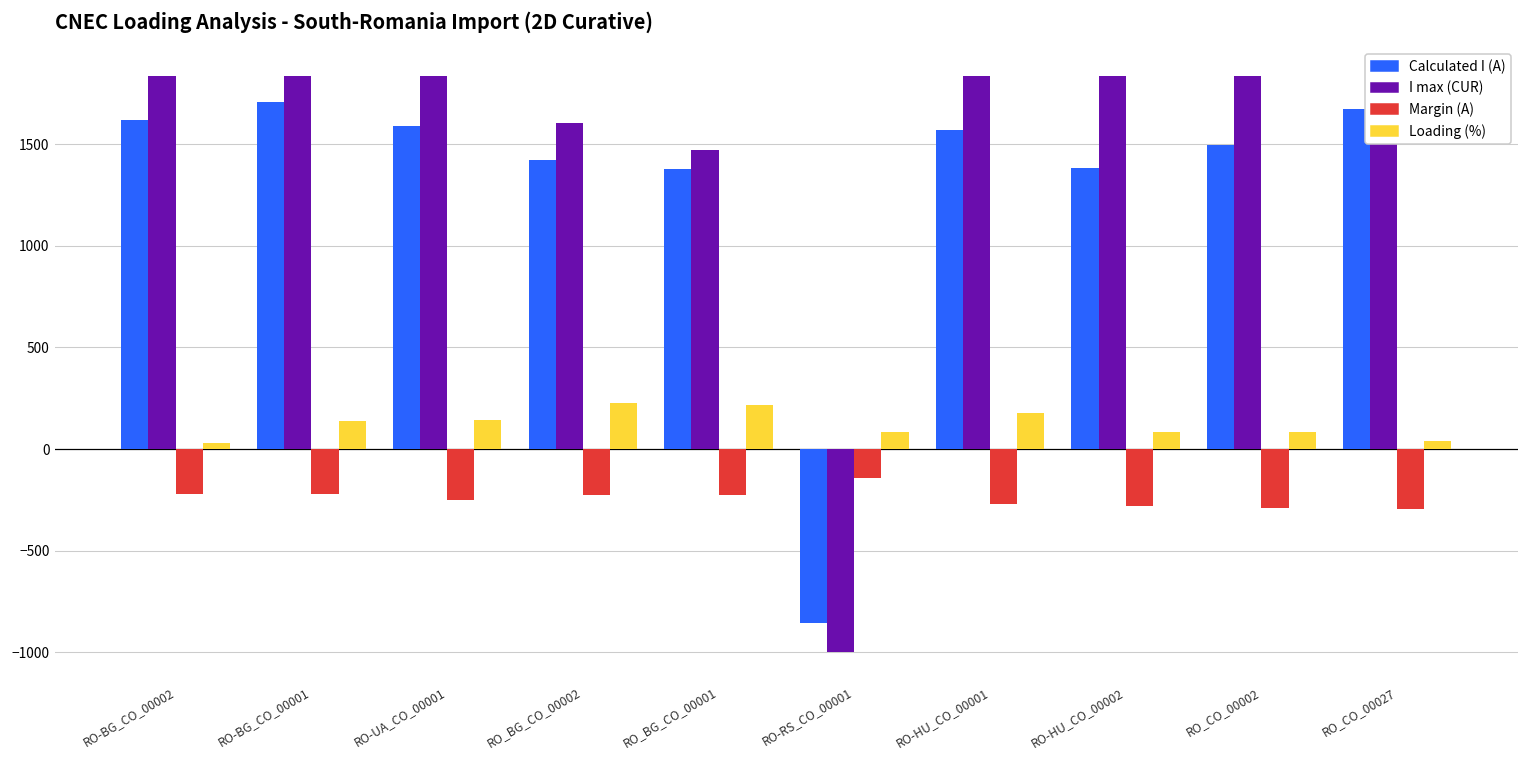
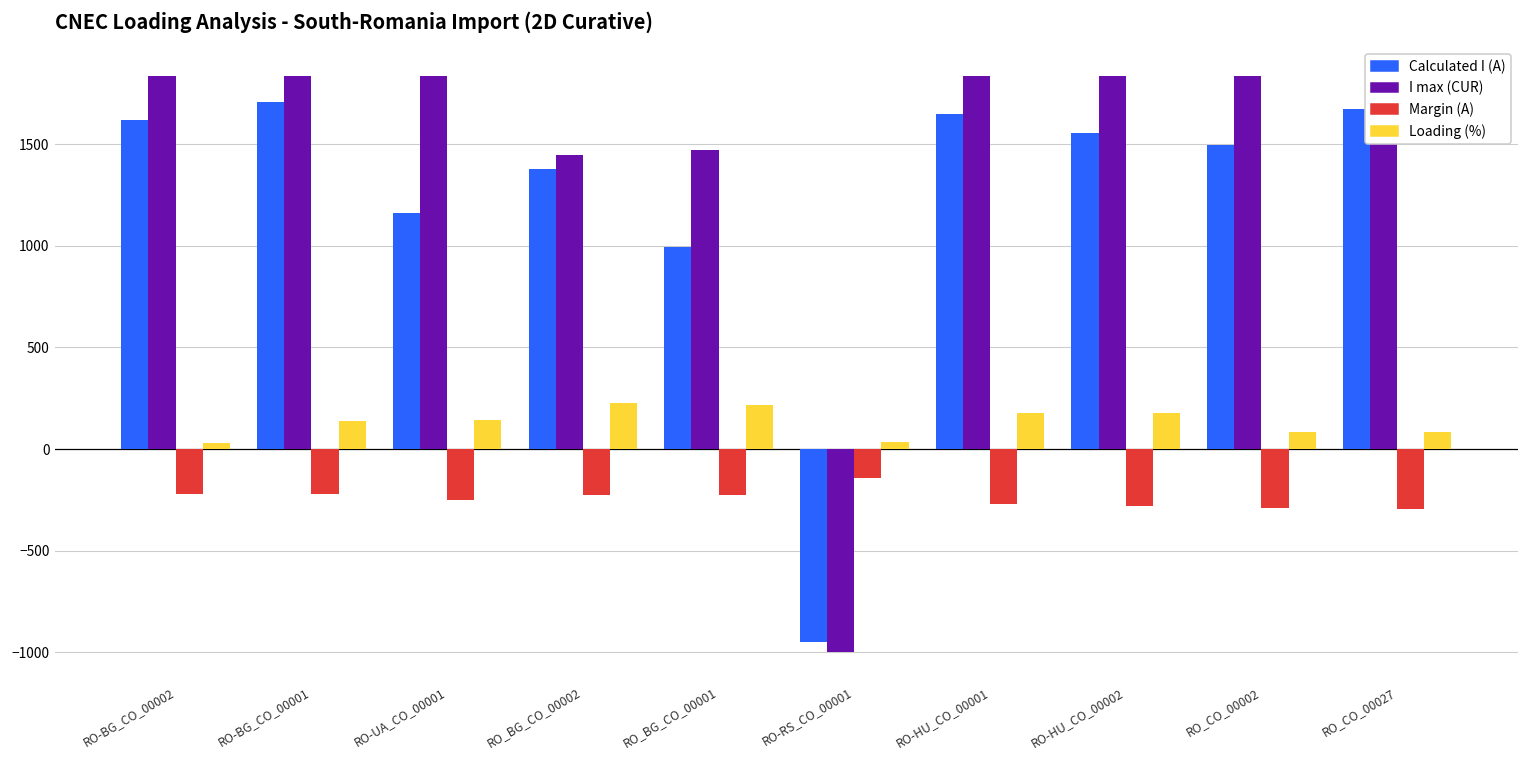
  {
    "Calculated I (A)": {
      "RO-BG_CO_00002": 1620,
      "RO-BG_CO_00001": 1710,
-     "RO-UA_CO_00001": 1590,
-     "RO_BG_CO_00002": 1420,
-     "RO_BG_CO_00001": 1380,
-     "RO-RS_CO_00001": -860,
-     "RO-HU_CO_00001": 1570,
-     "RO-HU_CO_00002": 1380,
+     "RO-UA_CO_00001": 1160,
+     "RO_BG_CO_00002": 1380,
+     "RO_BG_CO_00001": 990,
+     "RO-RS_CO_00001": -950,
+     "RO-HU_CO_00001": 1650,
+     "RO-HU_CO_00002": 1550,
      "RO_CO_00002": 1490,
      "RO_CO_00027": 1670
    },
    "I max (CUR)": {
      "RO-BG_CO_00002": 1840,
      "RO-BG_CO_00001": 1840,
      "RO-UA_CO_00001": 1840,
-     "RO_BG_CO_00002": 1600,
+     "RO_BG_CO_00002": 1450,
      "RO_BG_CO_00001": 1470,
      "RO-RS_CO_00001": -1000,
      "RO-HU_CO_00001": 1840,
      "RO-HU_CO_00002": 1840,
      "RO_CO_00002": 1840
    },
    "Margin (A)": {
      "RO-BG_CO_00002": -220,
      "RO-BG_CO_00001": -220,
      "RO-UA_CO_00001": -250,
      "RO_BG_CO_00002": -220,
      "RO_BG_CO_00001": -220,
      "RO-RS_CO_00001": -140,
      "RO-HU_CO_00001": -270,
      "RO-HU_CO_00002": -280,
      "RO_CO_00002": -290,
      "RO_CO_00027": -300
    },
    "Loading (%)": {
      "RO-BG_CO_00002": 30,
      "RO-BG_CO_00001": 140,
      "RO-UA_CO_00001": 140,
      "RO_BG_CO_00002": 220,
      "RO_BG_CO_00001": 220,
-     "RO-RS_CO_00001": 90,
+     "RO-RS_CO_00001": 40,
      "RO-HU_CO_00001": 180,
-     "RO-HU_CO_00002": 90,
+     "RO-HU_CO_00002": 180,
      "RO_CO_00002": 80,
-     "RO_CO_00027": 40
+     "RO_CO_00027": 80
    }
  }
